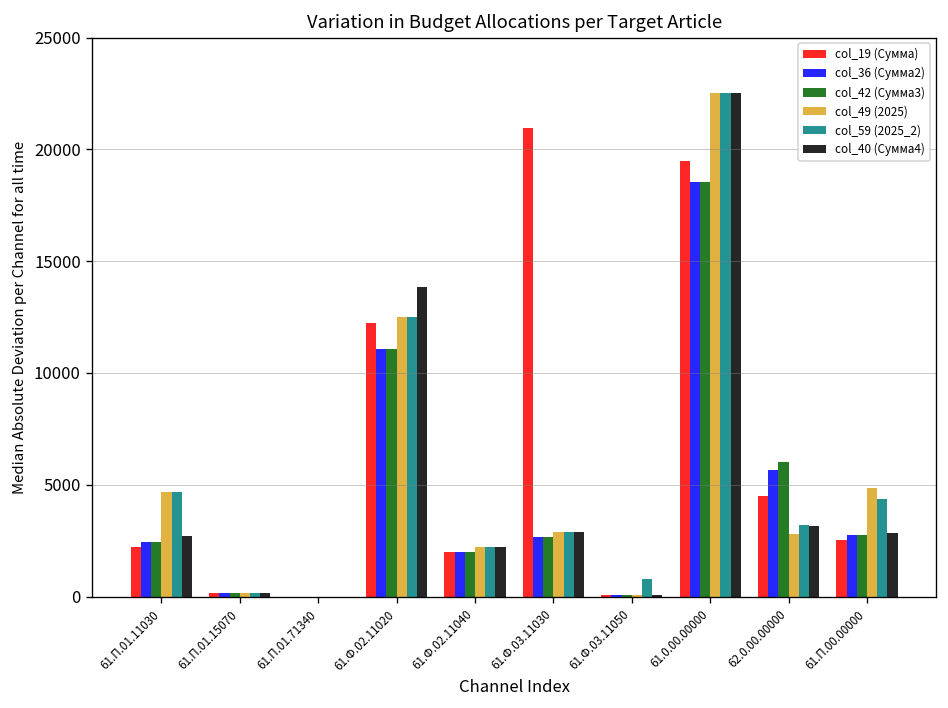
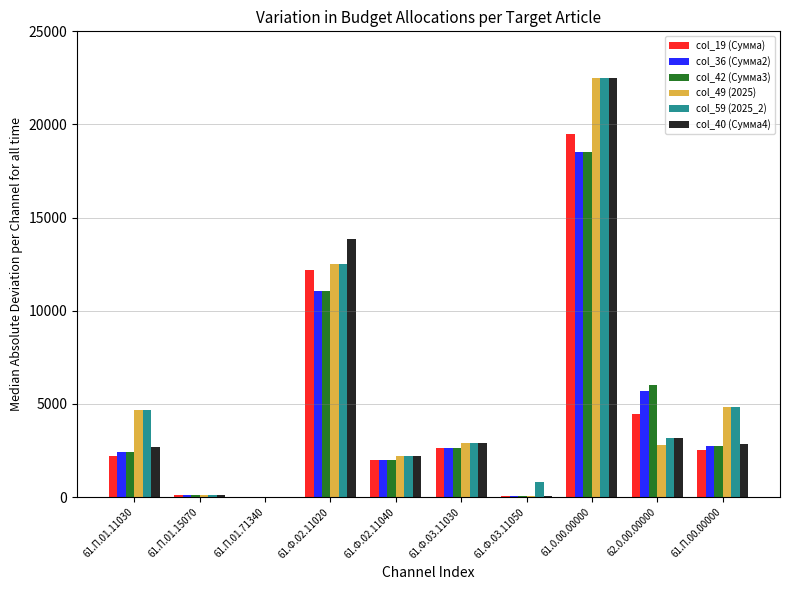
  {
    "col_19 (Сумма)": {
      "61.П.01.11030": 2200,
      "61.П.01.15070": 100,
      "61.Ф.02.11020": 12200,
      "61.Ф.02.11040": 2000,
-     "61.Ф.03.11030": 21000,
+     "61.Ф.03.11030": 2700,
      "61.0.00.00000": 19500,
      "62.0.00.00000": 4500,
      "61.П.00.00000": 2600
    },
    "col_36 (Сумма2)": {
      "61.П.01.11030": 2400,
      "61.П.01.15070": 100,
      "61.П.01.71340": 0,
      "61.Ф.02.11020": 11100,
      "61.Ф.02.11040": 2000,
      "61.Ф.03.11030": 2700,
      "61.0.00.00000": 18500,
      "62.0.00.00000": 5700,
      "61.П.00.00000": 2700
    },
    "col_42 (Сумма3)": {
      "61.П.01.11030": 2400,
      "61.П.01.15070": 100,
      "61.П.01.71340": 0,
      "61.Ф.02.11020": 11100,
      "61.Ф.02.11040": 2000,
      "61.Ф.03.11030": 2700,
      "61.0.00.00000": 18500,
      "62.0.00.00000": 6000,
      "61.П.00.00000": 2800
    },
    "col_49 (2025)": {
      "61.П.01.11030": 4700,
      "61.П.01.15070": 100,
      "61.Ф.02.11020": 12500,
      "61.Ф.02.11040": 2200,
      "61.Ф.03.11030": 2900,
      "61.0.00.00000": 22500,
      "62.0.00.00000": 2800,
      "61.П.00.00000": 4800
    },
    "col_59 (2025_2)": {
      "61.П.01.11030": 4700,
      "61.П.01.15070": 100,
      "61.Ф.02.11020": 12500,
      "61.Ф.02.11040": 2200,
      "61.Ф.03.11030": 2900,
      "61.Ф.03.11050": 800,
      "61.0.00.00000": 22500,
      "62.0.00.00000": 3200,
-     "61.П.00.00000": 4400
+     "61.П.00.00000": 4800
    },
    "col_40 (Сумма4)": {
      "61.П.01.11030": 2700,
      "61.П.01.15070": 100,
      "61.Ф.02.11020": 13900,
      "61.Ф.02.11040": 2200,
      "61.Ф.03.11030": 2900,
      "61.0.00.00000": 22500,
      "62.0.00.00000": 3200,
      "61.П.00.00000": 2800
    }
  }
